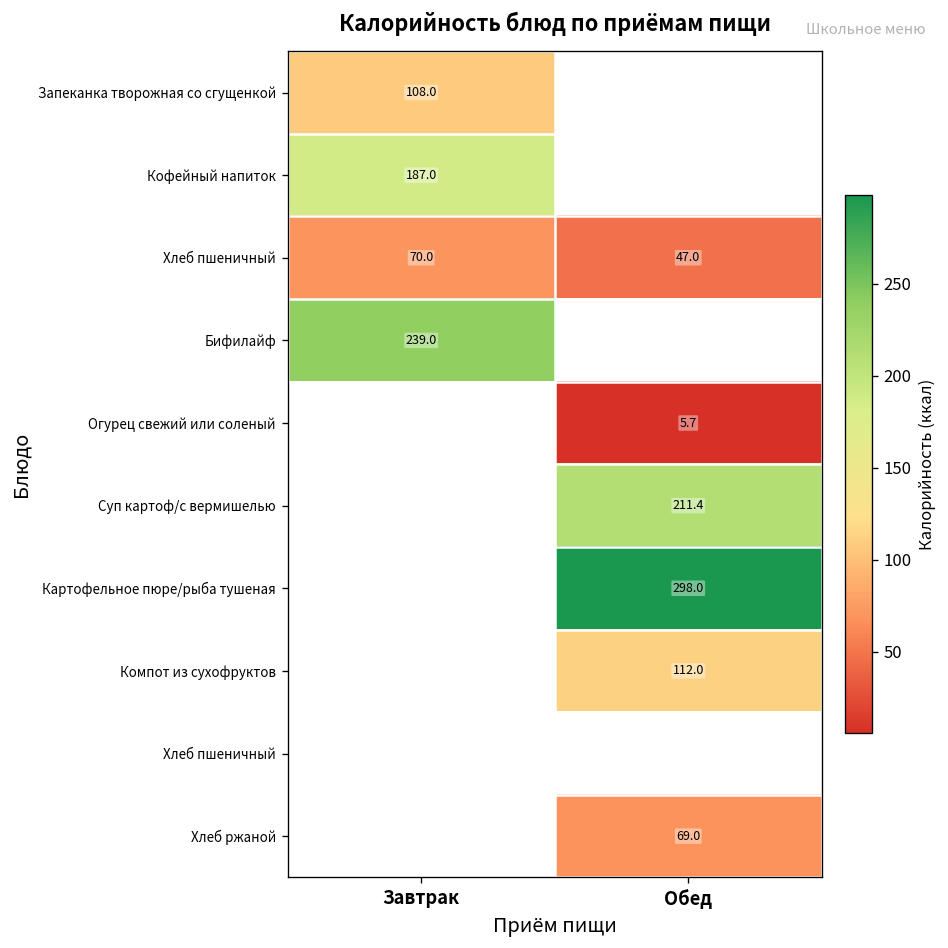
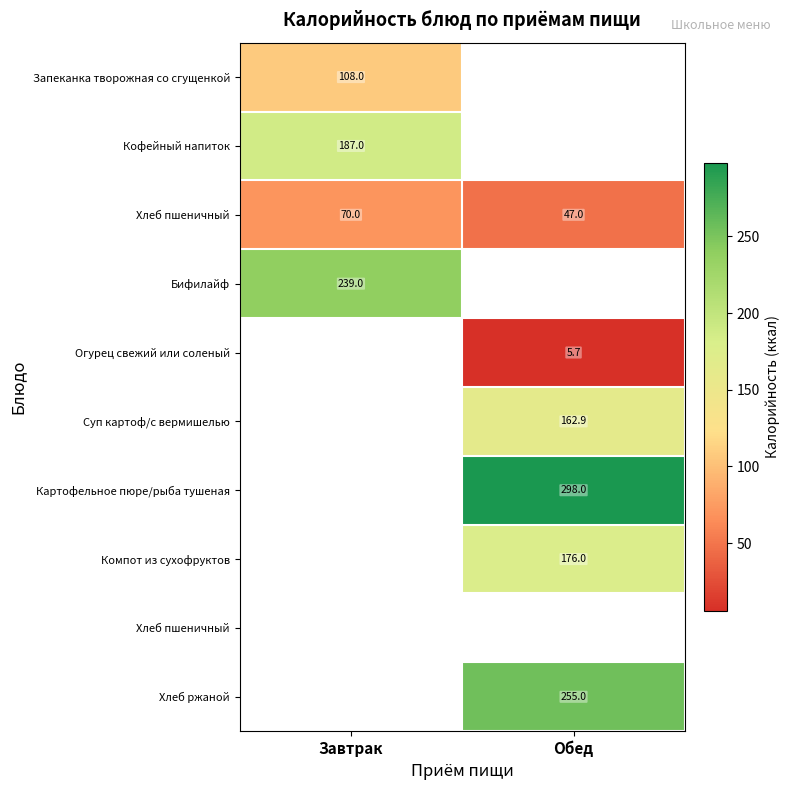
  {
    "Суп картоф/с вермишелью": {
-     "Обед": 211.4
+     "Обед": 162.9
    },
    "Компот из сухофруктов": {
-     "Обед": 112.0
+     "Обед": 176.0
    },
    "Хлеб ржаной": {
-     "Обед": 69.0
+     "Обед": 255.0
    }
  }
